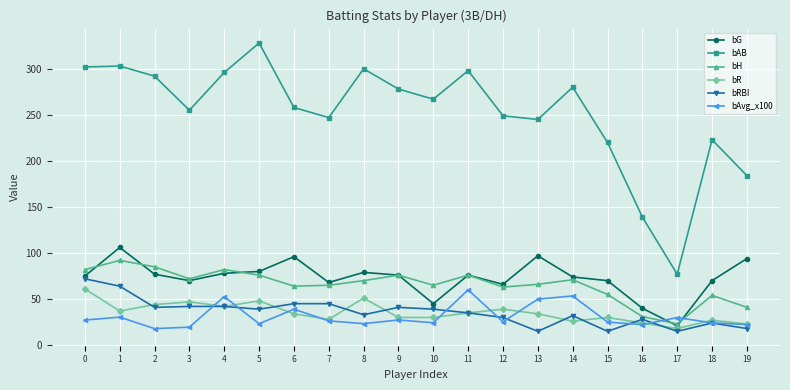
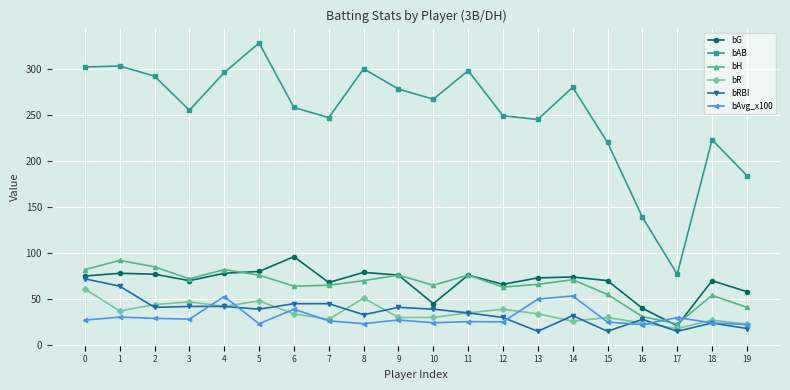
  {
    "bG": {
      "0": 80,
-     "1": 110,
+     "1": 80,
      "2": 80,
      "4": 80,
      "5": 80,
      "6": 100,
      "7": 70,
      "8": 80,
      "10": 50,
      "12": 70,
-     "13": 100,
+     "13": 70,
      "14": 70,
      "15": 70,
      "16": 40,
      "18": 70,
-     "19": 90
+     "19": 60
    },
    "bAvg_x100": {
      "0": 30,
      "1": 30,
-     "2": 20,
-     "3": 20,
+     "2": 30,
+     "3": 30,
      "4": 50,
      "5": 20,
      "6": 40,
      "8": 20,
      "10": 20,
-     "11": 60,
+     "11": 30,
      "12": 30,
      "13": 50,
      "14": 50,
      "15": 30,
      "17": 30
    }
  }
